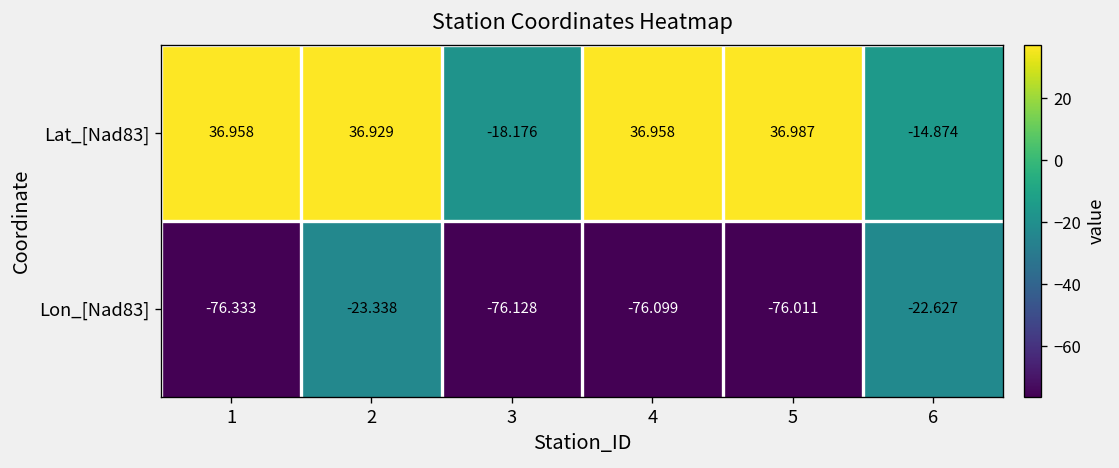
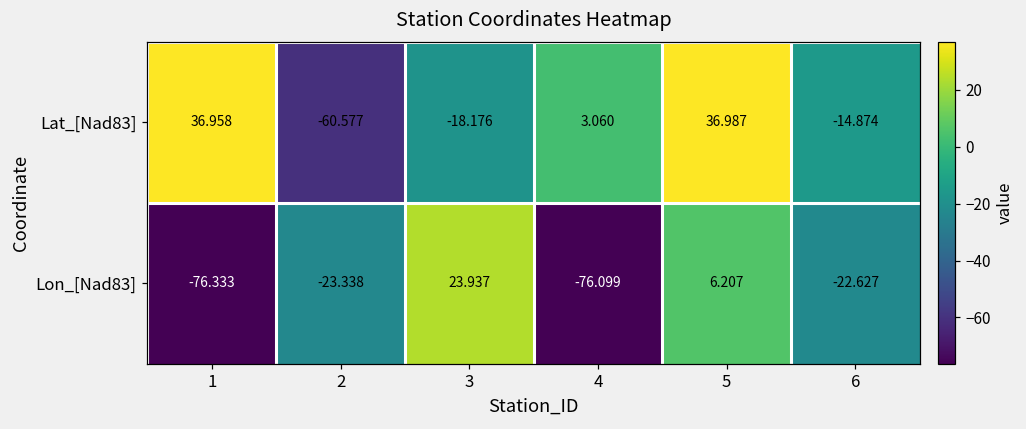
  {
    "Lat_[Nad83]": {
      "1": 36.958,
-     "2": 36.929,
+     "2": -60.577,
      "3": -18.176,
-     "4": 36.958,
+     "4": 3.060,
      "5": 36.987,
      "6": -14.874
    },
    "Lon_[Nad83]": {
      "1": -76.333,
      "2": -23.338,
-     "3": -76.128,
+     "3": 23.937,
      "4": -76.099,
-     "5": -76.011,
+     "5": 6.207,
      "6": -22.627
    }
  }
